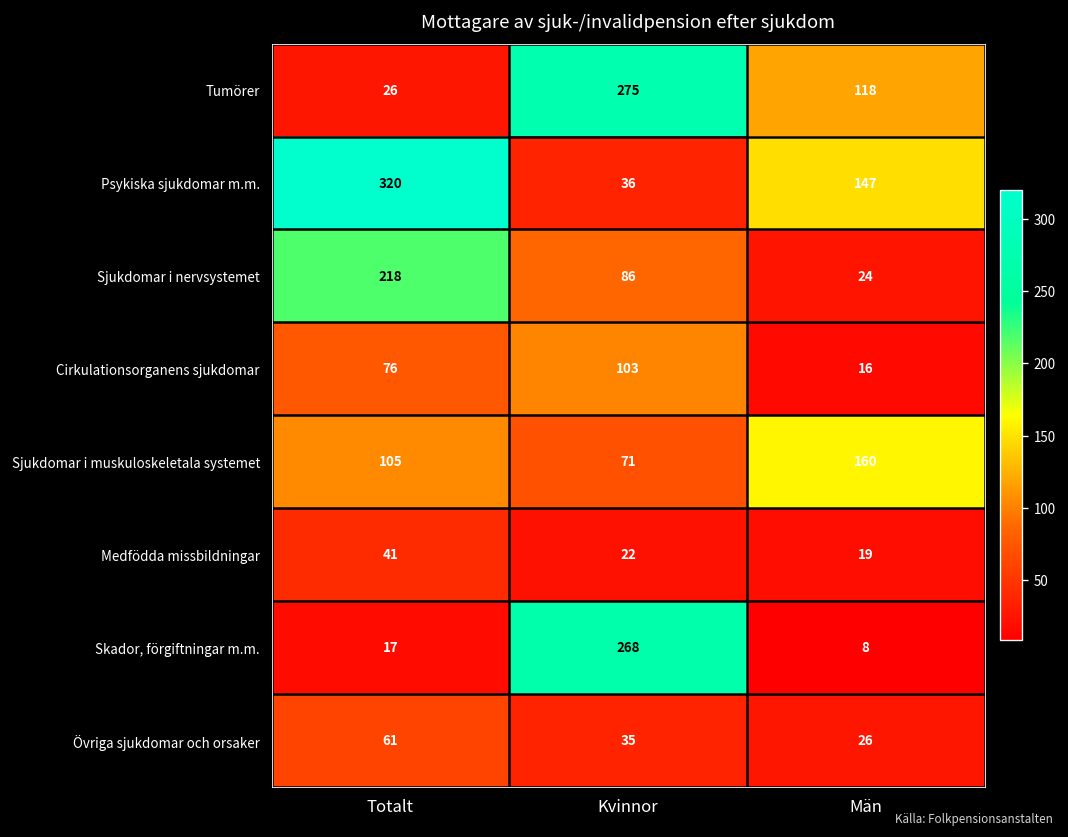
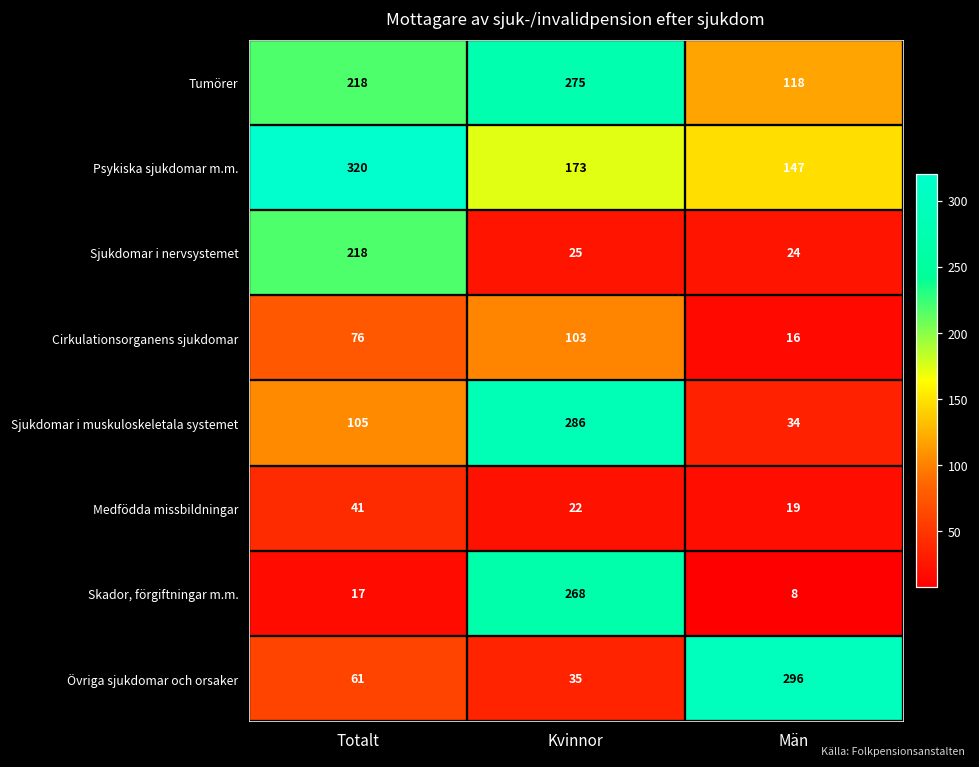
  {
    "Tumörer": {
-     "Totalt": 26,
+     "Totalt": 218,
      "Kvinnor": 275,
      "Män": 118
    },
    "Psykiska sjukdomar m.m.": {
      "Totalt": 320,
-     "Kvinnor": 36,
+     "Kvinnor": 173,
      "Män": 147
    },
    "Sjukdomar i nervsystemet": {
      "Totalt": 218,
-     "Kvinnor": 86,
+     "Kvinnor": 25,
      "Män": 24
    },
    "Cirkulationsorganens sjukdomar": {
      "Totalt": 76,
      "Kvinnor": 103,
      "Män": 16
    },
    "Sjukdomar i muskuloskeletala systemet": {
      "Totalt": 105,
-     "Kvinnor": 71,
-     "Män": 160
+     "Kvinnor": 286,
+     "Män": 34
    },
    "Medfödda missbildningar": {
      "Totalt": 41,
      "Kvinnor": 22,
      "Män": 19
    },
    "Skador, förgiftningar m.m.": {
      "Totalt": 17,
      "Kvinnor": 268,
      "Män": 8
    },
    "Övriga sjukdomar och orsaker": {
      "Totalt": 61,
      "Kvinnor": 35,
-     "Män": 26
+     "Män": 296
    }
  }
